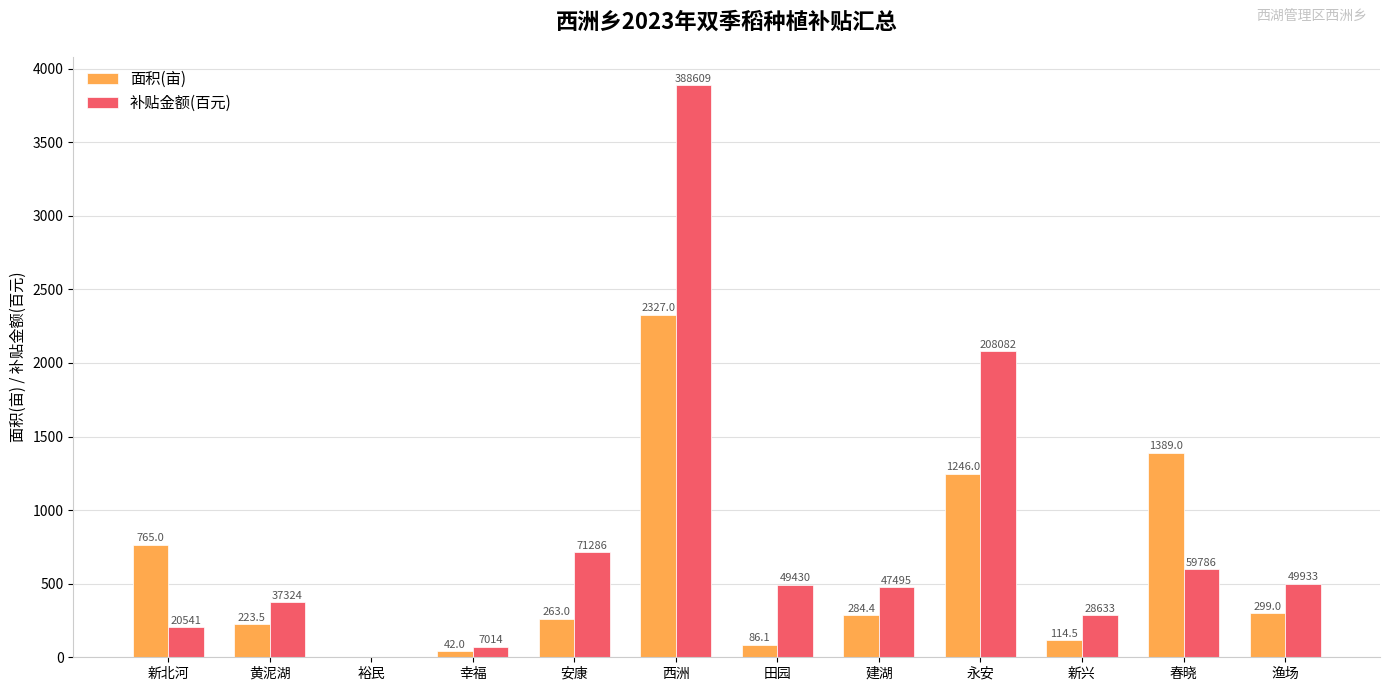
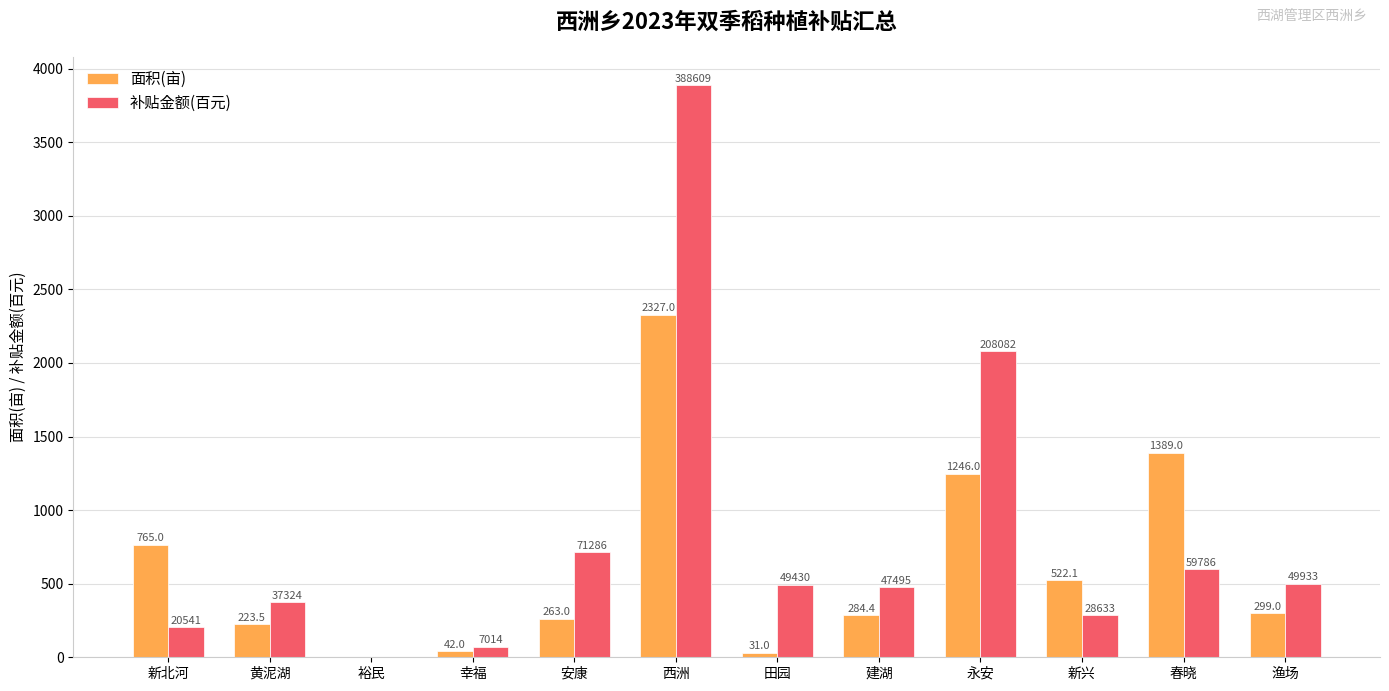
  {
    "面积(亩)": {
      "新北河": 765.0,
      "黄泥湖": 223.5,
      "幸福": 42.0,
      "安康": 263.0,
      "西洲": 2327.0,
-     "田园": 86.1,
+     "田园": 31.0,
      "建湖": 284.4,
      "永安": 1246.0,
-     "新兴": 114.5,
+     "新兴": 522.1,
      "春晓": 1389.0,
      "渔场": 299.0
    },
    "补贴金额(百元)": {
      "裕民": 0
    }
  }
